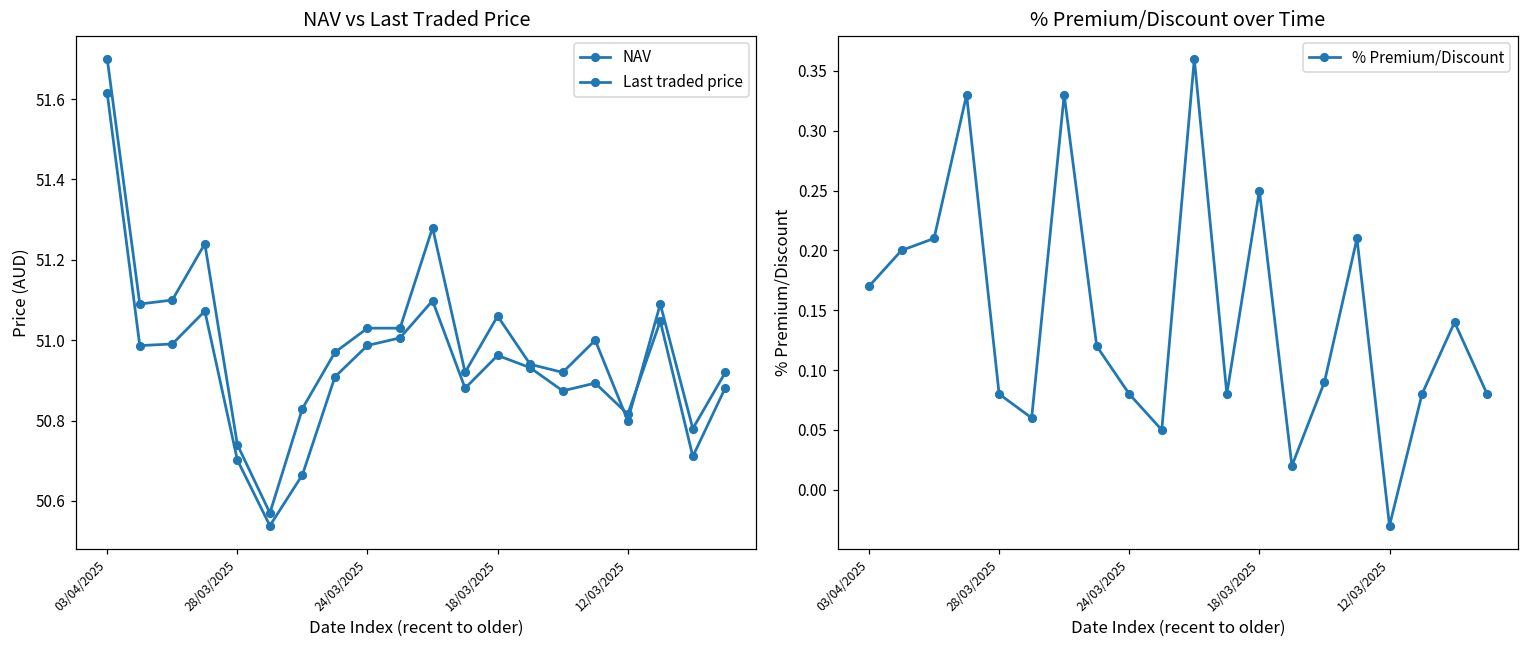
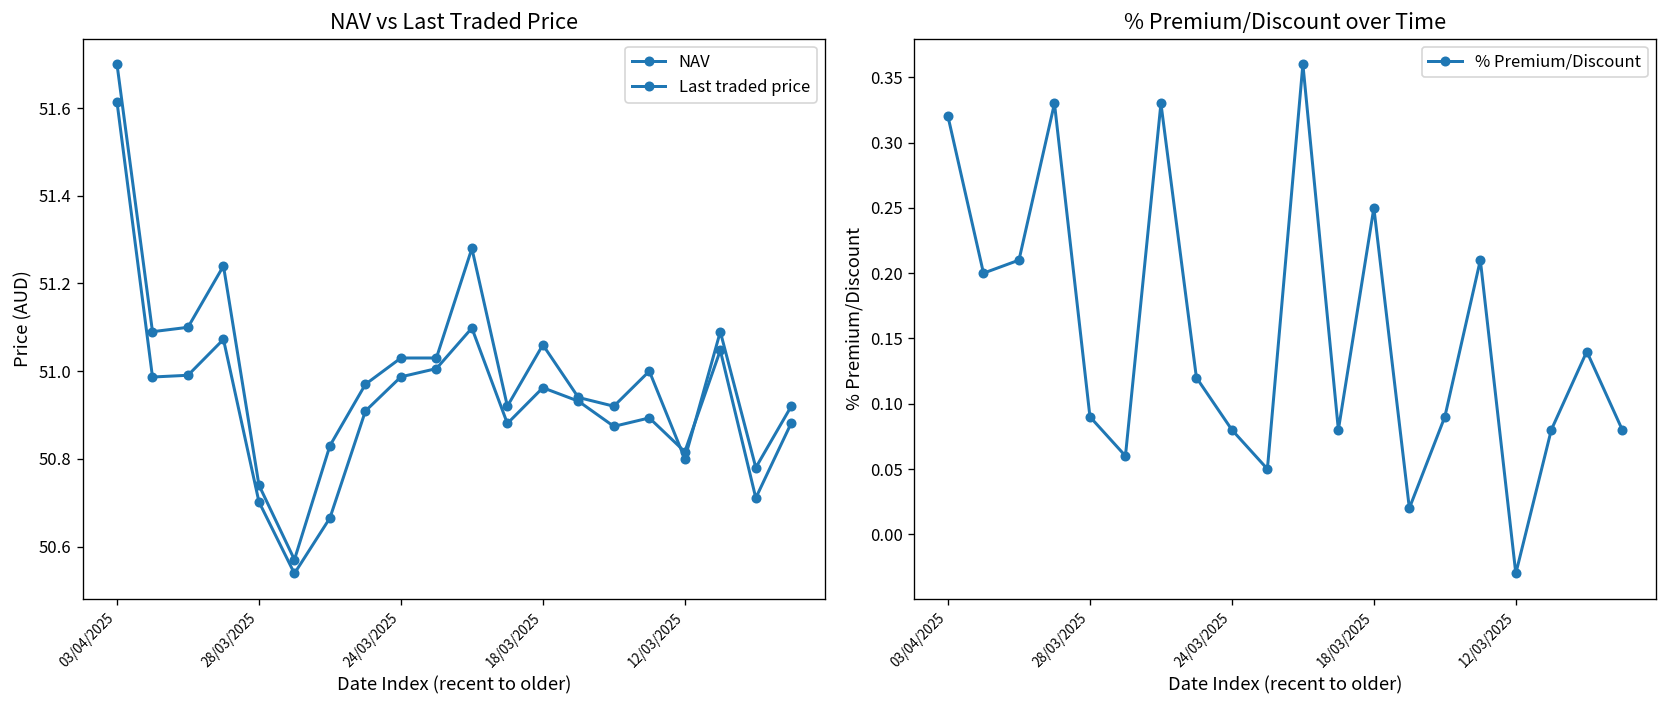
  {
    "% Premium/Discount over Time": {
-     "03/04/2025": 0.17,
-     "28/03/2025": 0.08,
+     "03/04/2025": 0.32,
+     "28/03/2025": 0.09,
      "24/03/2025": 0.08,
      "18/03/2025": 0.25,
      "12/03/2025": -0.03
    }
  }
